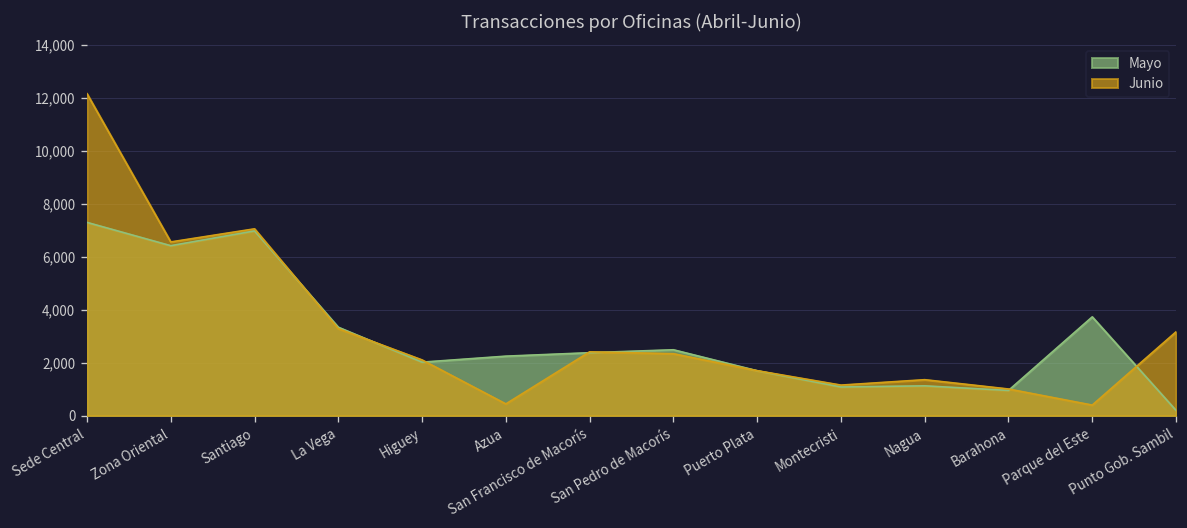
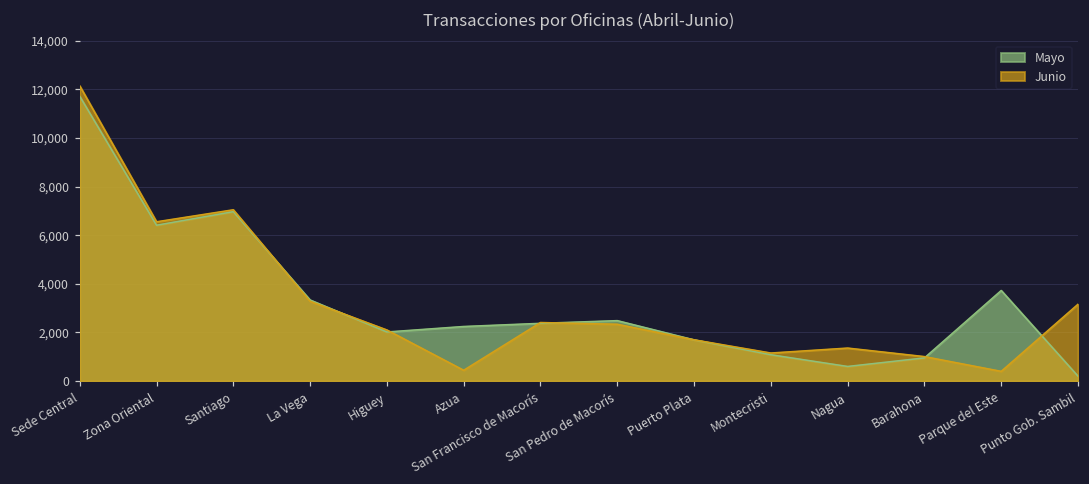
  {
    "Mayo": {
-     "Sede Central": "7,300",
+     "Sede Central": "11,700",
      "Zona Oriental": "6,400",
      "Azua": "2,200",
      "San Pedro de Macorís": "2,500",
-     "Nagua": "1,100",
+     "Nagua": "600",
      "Parque del Este": "3,700",
      "Punto Gob. Sambil": "200"
    },
    "Junio": {
      "Sede Central": "12,100",
      "Zona Oriental": "6,600",
      "Azua": "400",
      "San Pedro de Macorís": "2,300",
      "Nagua": "1,400",
      "Parque del Este": "400",
      "Punto Gob. Sambil": "3,200"
    }
  }
